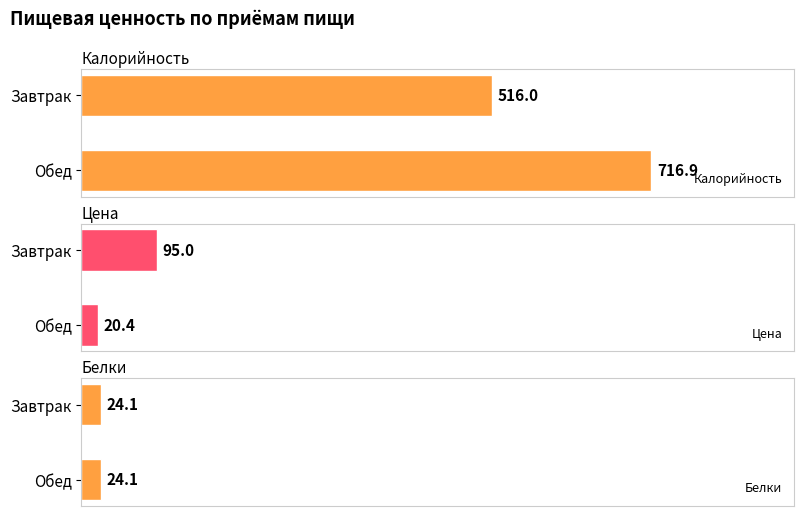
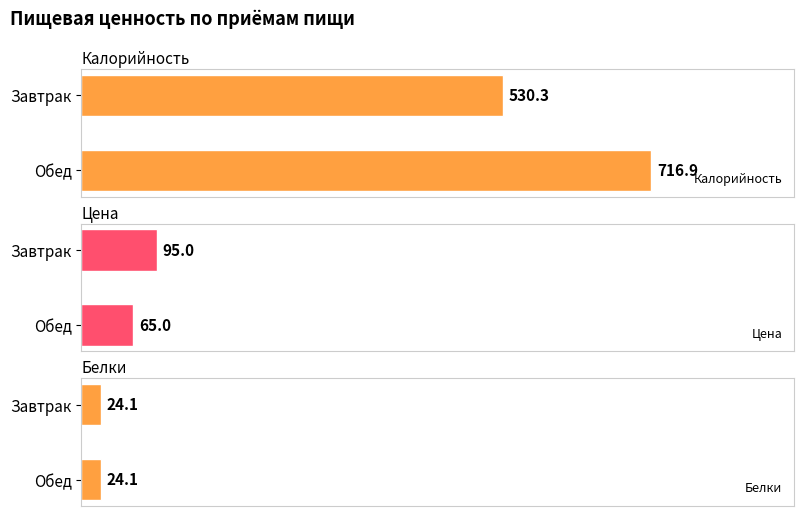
  {
    "Калорийность": {
-     "Завтрак": 516.0,
+     "Завтрак": 530.3,
      "Обед": 716.9
    },
    "Цена": {
      "Завтрак": 95.0,
-     "Обед": 20.4
+     "Обед": 65.0
    },
    "Белки": {
      "Завтрак": 24.1,
      "Обед": 24.1
    }
  }
